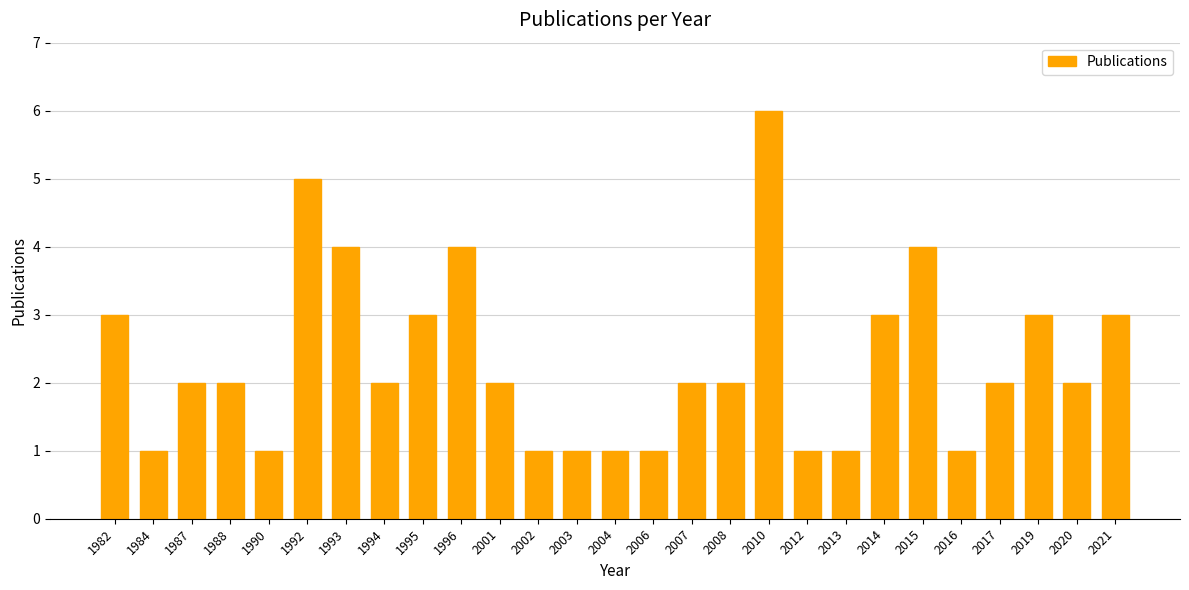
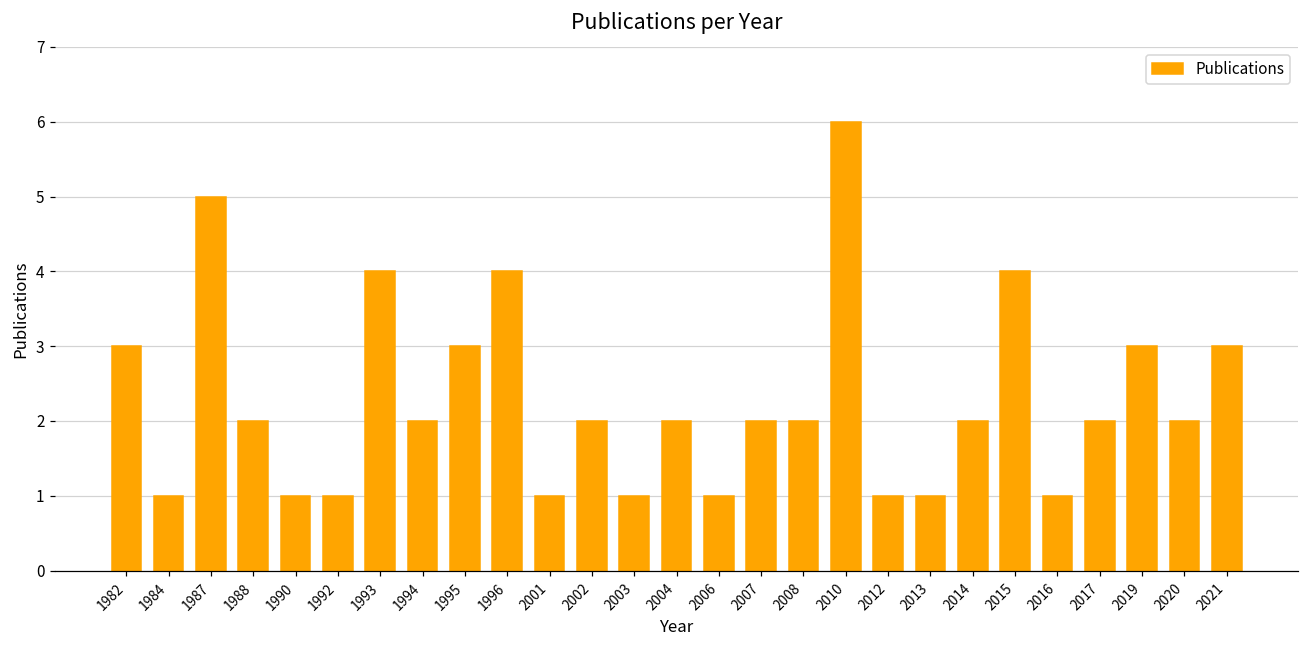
  {
    "1982": 3,
    "1984": 1,
-   "1987": 2,
+   "1987": 5,
    "1988": 2,
    "1990": 1,
-   "1992": 5,
+   "1992": 1,
    "1993": 4,
    "1994": 2,
    "1995": 3,
    "1996": 4,
-   "2001": 2,
-   "2002": 1,
+   "2001": 1,
+   "2002": 2,
    "2003": 1,
-   "2004": 1,
+   "2004": 2,
    "2006": 1,
    "2007": 2,
    "2008": 2,
    "2010": 6,
    "2012": 1,
    "2013": 1,
-   "2014": 3,
+   "2014": 2,
    "2015": 4,
    "2016": 1,
    "2017": 2,
    "2019": 3,
    "2020": 2,
    "2021": 3
  }
